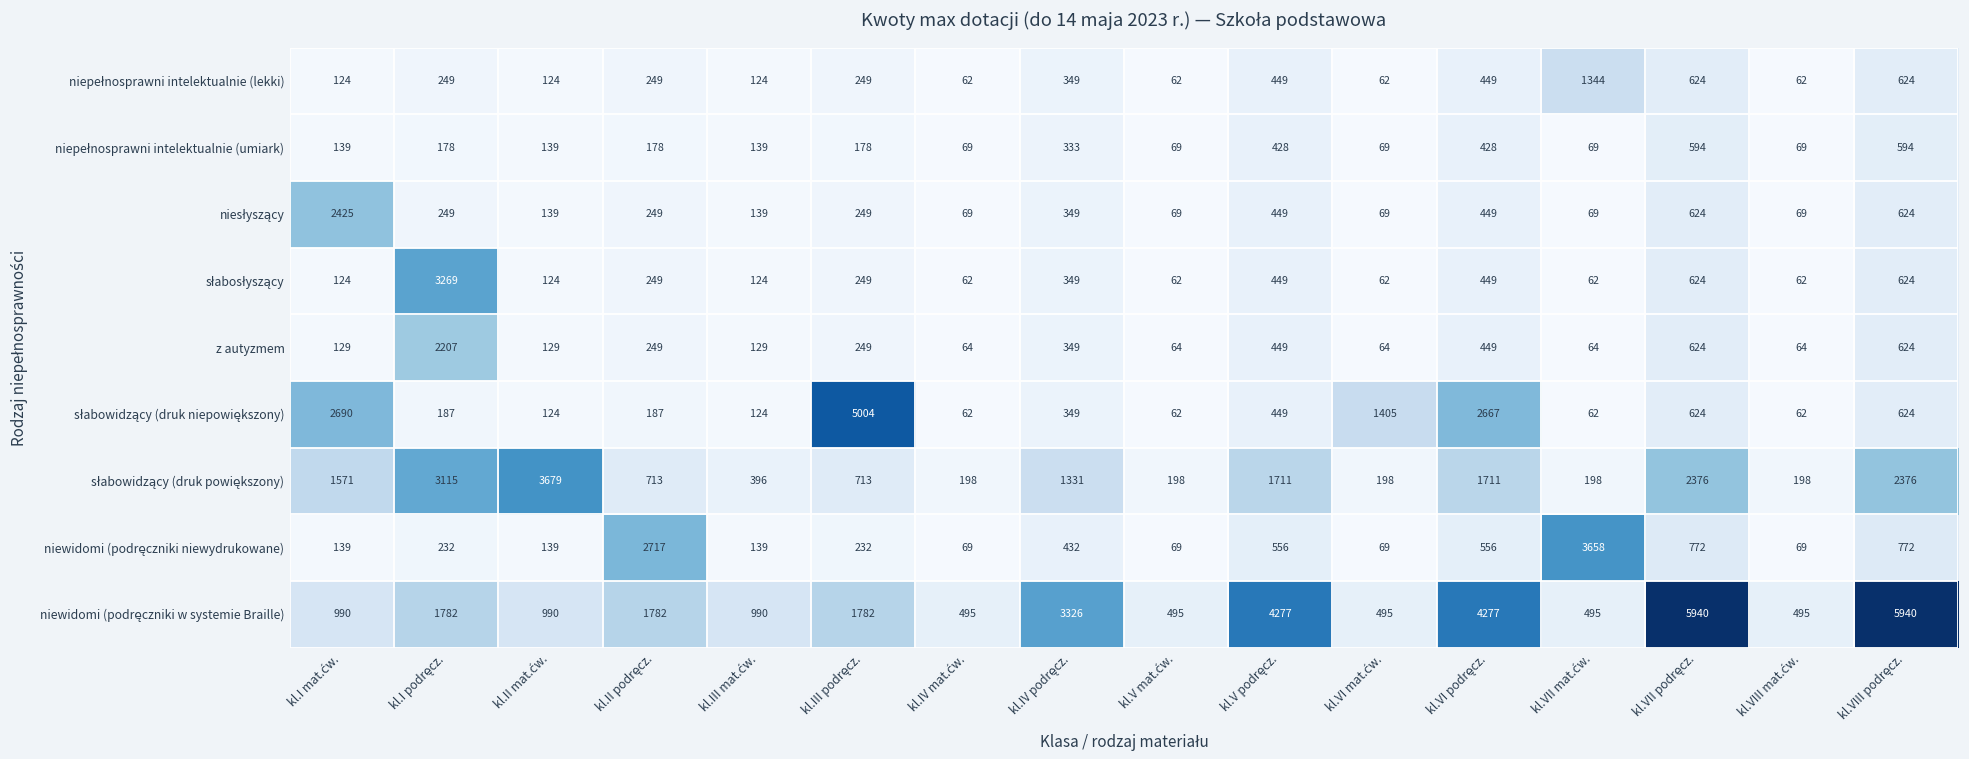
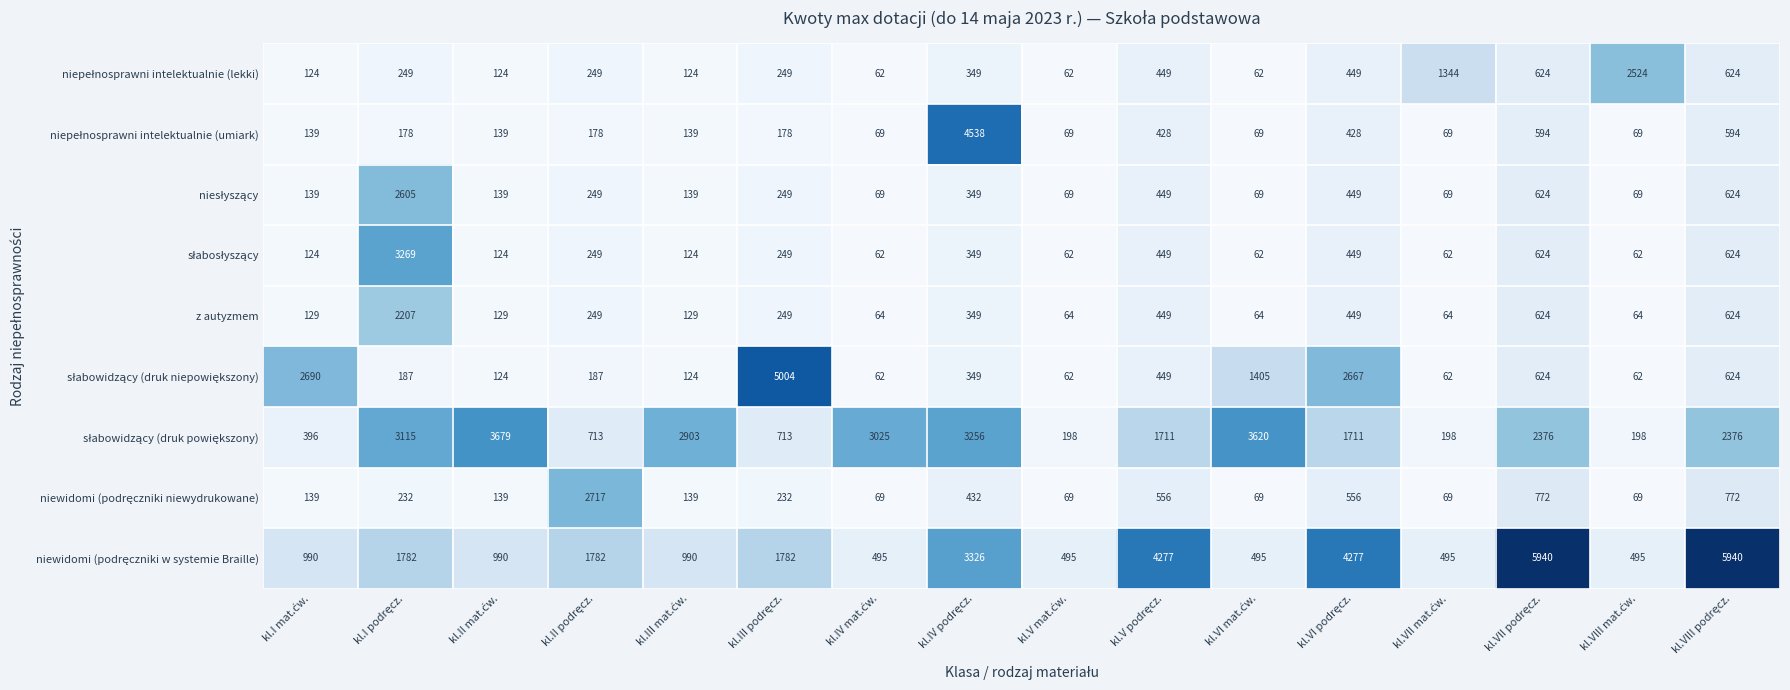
  {
    "niepełnosprawni intelektualnie (lekki)": {
      "kl.I mat.ćw.": 124,
      "kl.I podręcz.": 249,
      "kl.II mat.ćw.": 124,
      "kl.II podręcz.": 249,
      "kl.III mat.ćw.": 124,
      "kl.III podręcz.": 249,
      "kl.IV mat.ćw.": 62,
      "kl.IV podręcz.": 349,
      "kl.V mat.ćw.": 62,
      "kl.V podręcz.": 449,
      "kl.VI mat.ćw.": 62,
      "kl.VI podręcz.": 449,
      "kl.VII mat.ćw.": 1344,
      "kl.VII podręcz.": 624,
-     "kl.VIII mat.ćw.": 62,
+     "kl.VIII mat.ćw.": 2524,
      "kl.VIII podręcz.": 624
    },
    "niepełnosprawni intelektualnie (umiark)": {
      "kl.I mat.ćw.": 139,
      "kl.I podręcz.": 178,
      "kl.II mat.ćw.": 139,
      "kl.II podręcz.": 178,
      "kl.III mat.ćw.": 139,
      "kl.III podręcz.": 178,
      "kl.IV mat.ćw.": 69,
-     "kl.IV podręcz.": 333,
+     "kl.IV podręcz.": 4538,
      "kl.V mat.ćw.": 69,
      "kl.V podręcz.": 428,
      "kl.VI mat.ćw.": 69,
      "kl.VI podręcz.": 428,
      "kl.VII mat.ćw.": 69,
      "kl.VII podręcz.": 594,
      "kl.VIII mat.ćw.": 69,
      "kl.VIII podręcz.": 594
    },
    "niesłyszący": {
-     "kl.I mat.ćw.": 2425,
-     "kl.I podręcz.": 249,
+     "kl.I mat.ćw.": 139,
+     "kl.I podręcz.": 2605,
      "kl.II mat.ćw.": 139,
      "kl.II podręcz.": 249,
      "kl.III mat.ćw.": 139,
      "kl.III podręcz.": 249,
      "kl.IV mat.ćw.": 69,
      "kl.IV podręcz.": 349,
      "kl.V mat.ćw.": 69,
      "kl.V podręcz.": 449,
      "kl.VI mat.ćw.": 69,
      "kl.VI podręcz.": 449,
      "kl.VII mat.ćw.": 69,
      "kl.VII podręcz.": 624,
      "kl.VIII mat.ćw.": 69,
      "kl.VIII podręcz.": 624
    },
    "słabosłyszący": {
      "kl.I mat.ćw.": 124,
      "kl.I podręcz.": 3269,
      "kl.II mat.ćw.": 124,
      "kl.II podręcz.": 249,
      "kl.III mat.ćw.": 124,
      "kl.III podręcz.": 249,
      "kl.IV mat.ćw.": 62,
      "kl.IV podręcz.": 349,
      "kl.V mat.ćw.": 62,
      "kl.V podręcz.": 449,
      "kl.VI mat.ćw.": 62,
      "kl.VI podręcz.": 449,
      "kl.VII mat.ćw.": 62,
      "kl.VII podręcz.": 624,
      "kl.VIII mat.ćw.": 62,
      "kl.VIII podręcz.": 624
    },
    "z autyzmem": {
      "kl.I mat.ćw.": 129,
      "kl.I podręcz.": 2207,
      "kl.II mat.ćw.": 129,
      "kl.II podręcz.": 249,
      "kl.III mat.ćw.": 129,
      "kl.III podręcz.": 249,
      "kl.IV mat.ćw.": 64,
      "kl.IV podręcz.": 349,
      "kl.V mat.ćw.": 64,
      "kl.V podręcz.": 449,
      "kl.VI mat.ćw.": 64,
      "kl.VI podręcz.": 449,
      "kl.VII mat.ćw.": 64,
      "kl.VII podręcz.": 624,
      "kl.VIII mat.ćw.": 64,
      "kl.VIII podręcz.": 624
    },
    "słabowidzący (druk niepowiększony)": {
      "kl.I mat.ćw.": 2690,
      "kl.I podręcz.": 187,
      "kl.II mat.ćw.": 124,
      "kl.II podręcz.": 187,
      "kl.III mat.ćw.": 124,
      "kl.III podręcz.": 5004,
      "kl.IV mat.ćw.": 62,
      "kl.IV podręcz.": 349,
      "kl.V mat.ćw.": 62,
      "kl.V podręcz.": 449,
      "kl.VI mat.ćw.": 1405,
      "kl.VI podręcz.": 2667,
      "kl.VII mat.ćw.": 62,
      "kl.VII podręcz.": 624,
      "kl.VIII mat.ćw.": 62,
      "kl.VIII podręcz.": 624
    },
    "słabowidzący (druk powiększony)": {
-     "kl.I mat.ćw.": 1571,
+     "kl.I mat.ćw.": 396,
      "kl.I podręcz.": 3115,
      "kl.II mat.ćw.": 3679,
      "kl.II podręcz.": 713,
-     "kl.III mat.ćw.": 396,
+     "kl.III mat.ćw.": 2903,
      "kl.III podręcz.": 713,
-     "kl.IV mat.ćw.": 198,
-     "kl.IV podręcz.": 1331,
+     "kl.IV mat.ćw.": 3025,
+     "kl.IV podręcz.": 3256,
      "kl.V mat.ćw.": 198,
      "kl.V podręcz.": 1711,
-     "kl.VI mat.ćw.": 198,
+     "kl.VI mat.ćw.": 3620,
      "kl.VI podręcz.": 1711,
      "kl.VII mat.ćw.": 198,
      "kl.VII podręcz.": 2376,
      "kl.VIII mat.ćw.": 198,
      "kl.VIII podręcz.": 2376
    },
    "niewidomi (podręczniki niewydrukowane)": {
      "kl.I mat.ćw.": 139,
      "kl.I podręcz.": 232,
      "kl.II mat.ćw.": 139,
      "kl.II podręcz.": 2717,
      "kl.III mat.ćw.": 139,
      "kl.III podręcz.": 232,
      "kl.IV mat.ćw.": 69,
      "kl.IV podręcz.": 432,
      "kl.V mat.ćw.": 69,
      "kl.V podręcz.": 556,
      "kl.VI mat.ćw.": 69,
      "kl.VI podręcz.": 556,
-     "kl.VII mat.ćw.": 3658,
+     "kl.VII mat.ćw.": 69,
      "kl.VII podręcz.": 772,
      "kl.VIII mat.ćw.": 69,
      "kl.VIII podręcz.": 772
    },
    "niewidomi (podręczniki w systemie Braille)": {
      "kl.I mat.ćw.": 990,
      "kl.I podręcz.": 1782,
      "kl.II mat.ćw.": 990,
      "kl.II podręcz.": 1782,
      "kl.III mat.ćw.": 990,
      "kl.III podręcz.": 1782,
      "kl.IV mat.ćw.": 495,
      "kl.IV podręcz.": 3326,
      "kl.V mat.ćw.": 495,
      "kl.V podręcz.": 4277,
      "kl.VI mat.ćw.": 495,
      "kl.VI podręcz.": 4277,
      "kl.VII mat.ćw.": 495,
      "kl.VII podręcz.": 5940,
      "kl.VIII mat.ćw.": 495,
      "kl.VIII podręcz.": 5940
    }
  }
